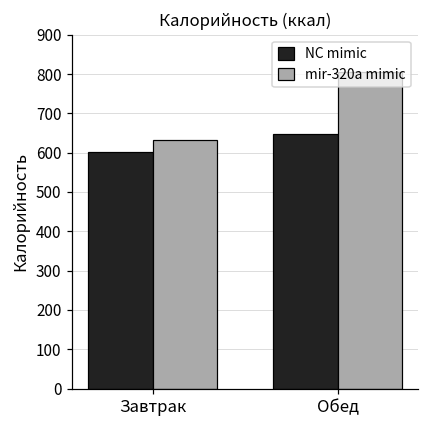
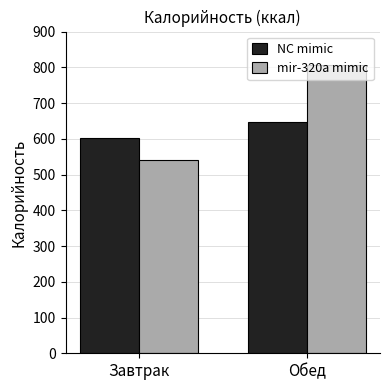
  {
    "NC mimic": {
      "Завтрак": 600,
      "Обед": 650
    },
    "mir-320a mimic": {
-     "Завтрак": 630
+     "Завтрак": 540
    }
  }
